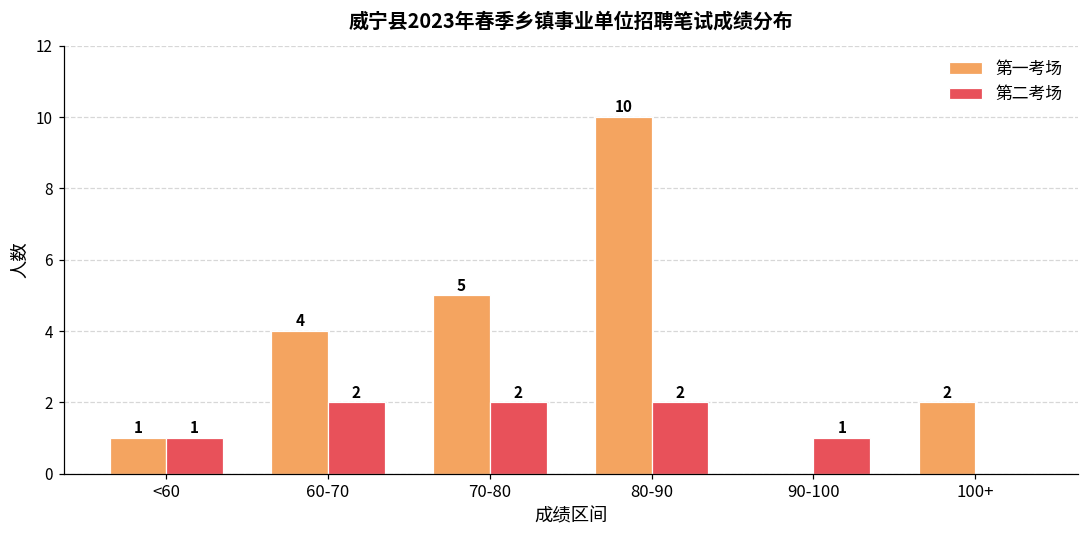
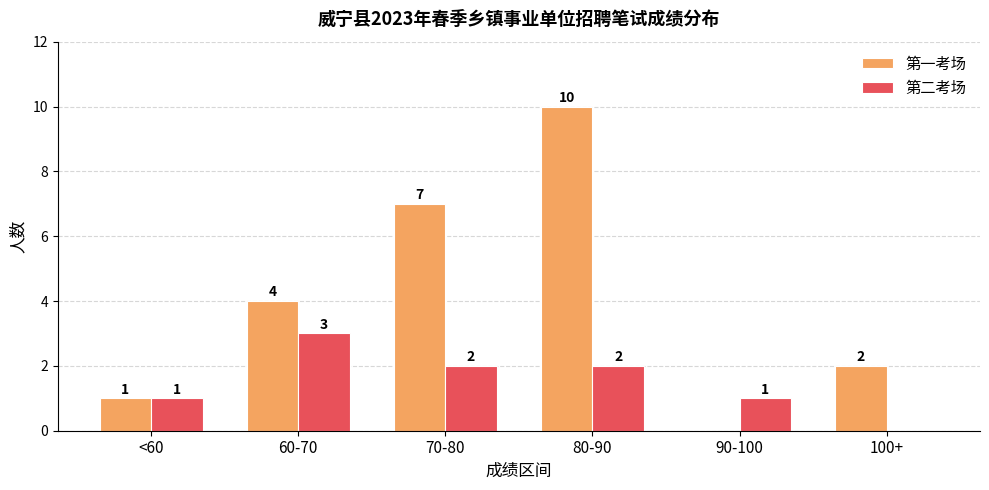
  {
    "第一考场": {
      "<60": 1,
      "60-70": 4,
-     "70-80": 5,
+     "70-80": 7,
      "80-90": 10,
      "100+": 2
    },
    "第二考场": {
      "<60": 1,
-     "60-70": 2,
+     "60-70": 3,
      "70-80": 2,
      "80-90": 2,
      "90-100": 1
    }
  }
